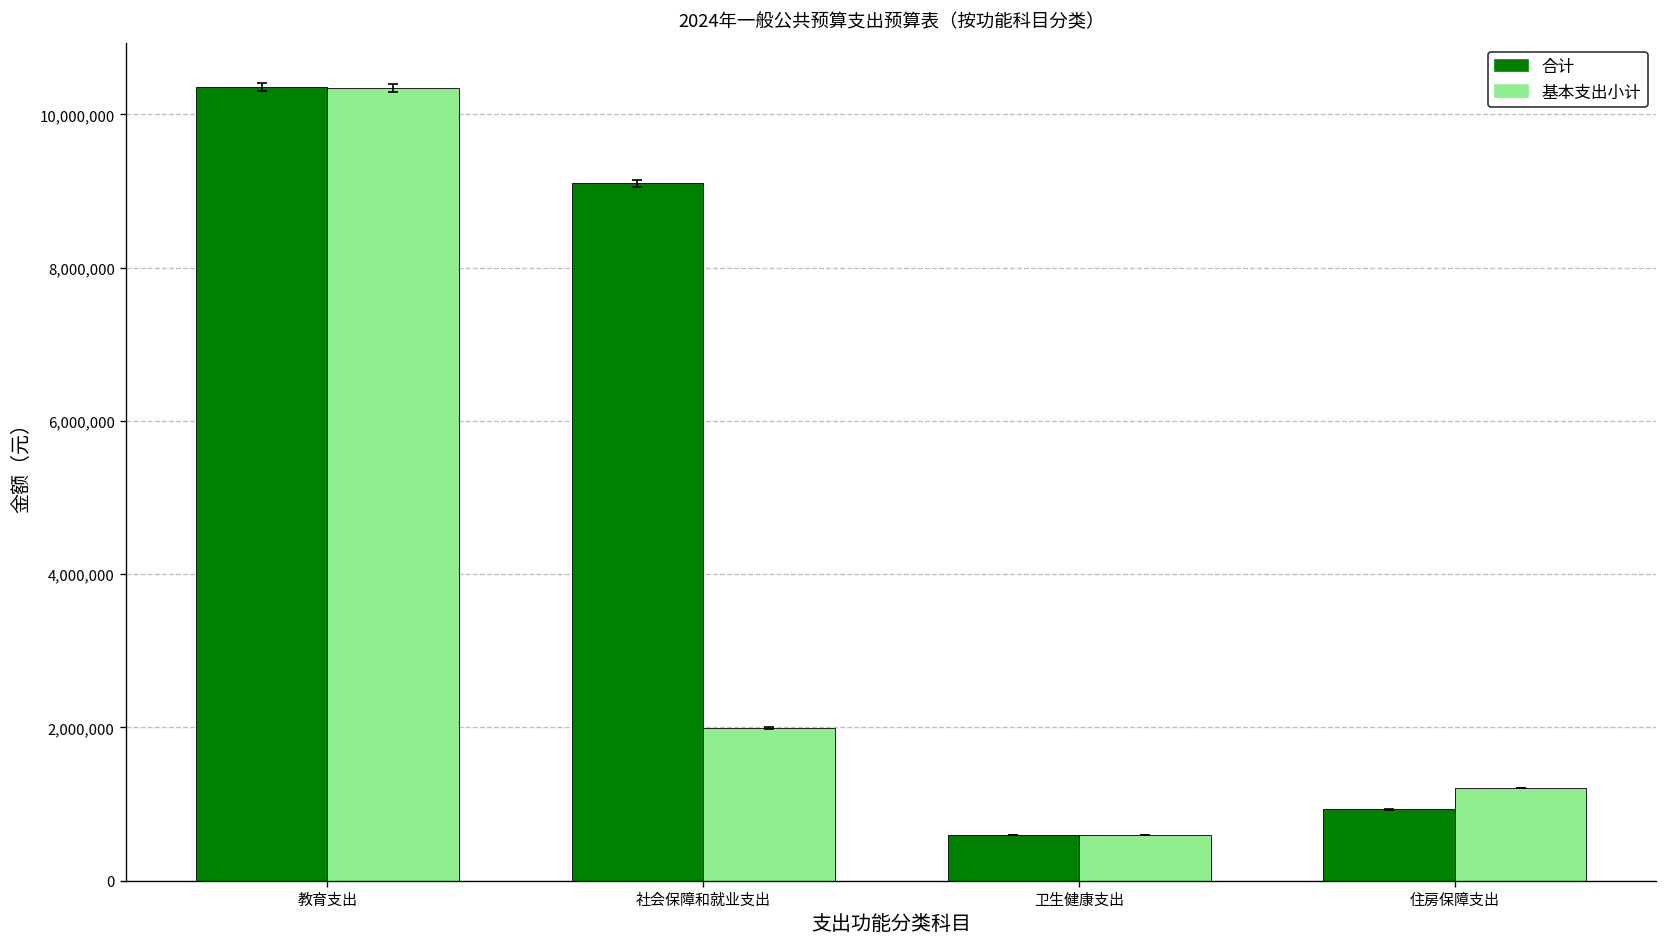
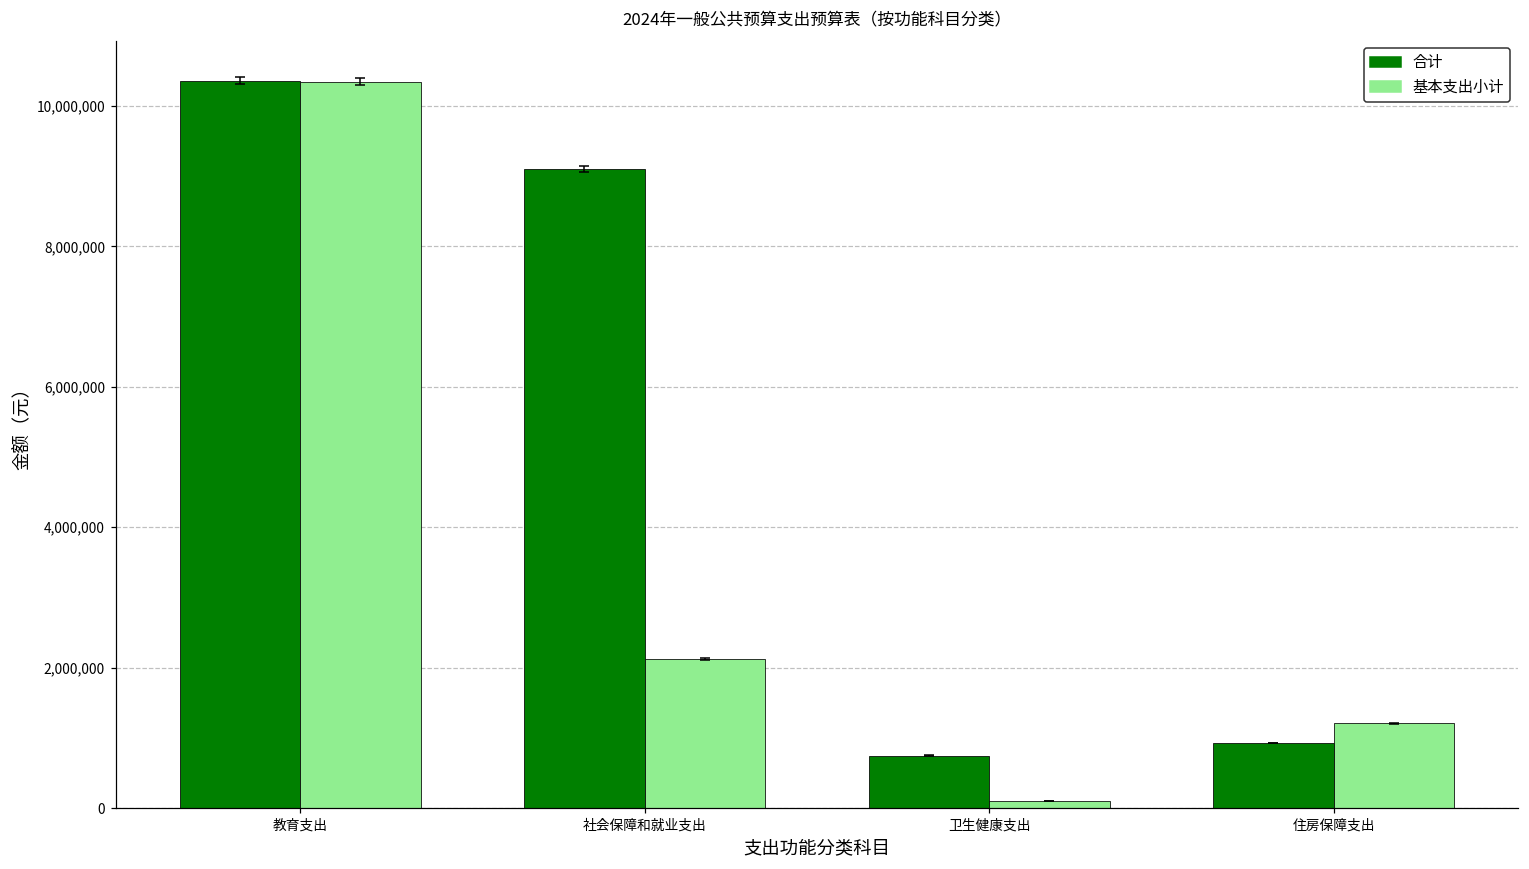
  {
    "合计": {
      "教育支出": "10,400,000",
      "社会保障和就业支出": "9,100,000",
-     "卫生健康支出": "600,000",
+     "卫生健康支出": "700,000",
      "住房保障支出": "900,000"
    },
    "基本支出小计": {
      "教育支出": "10,300,000",
-     "社会保障和就业支出": "2,000,000",
-     "卫生健康支出": "600,000",
+     "社会保障和就业支出": "2,100,000",
+     "卫生健康支出": "100,000",
      "住房保障支出": "1,200,000"
    }
  }
